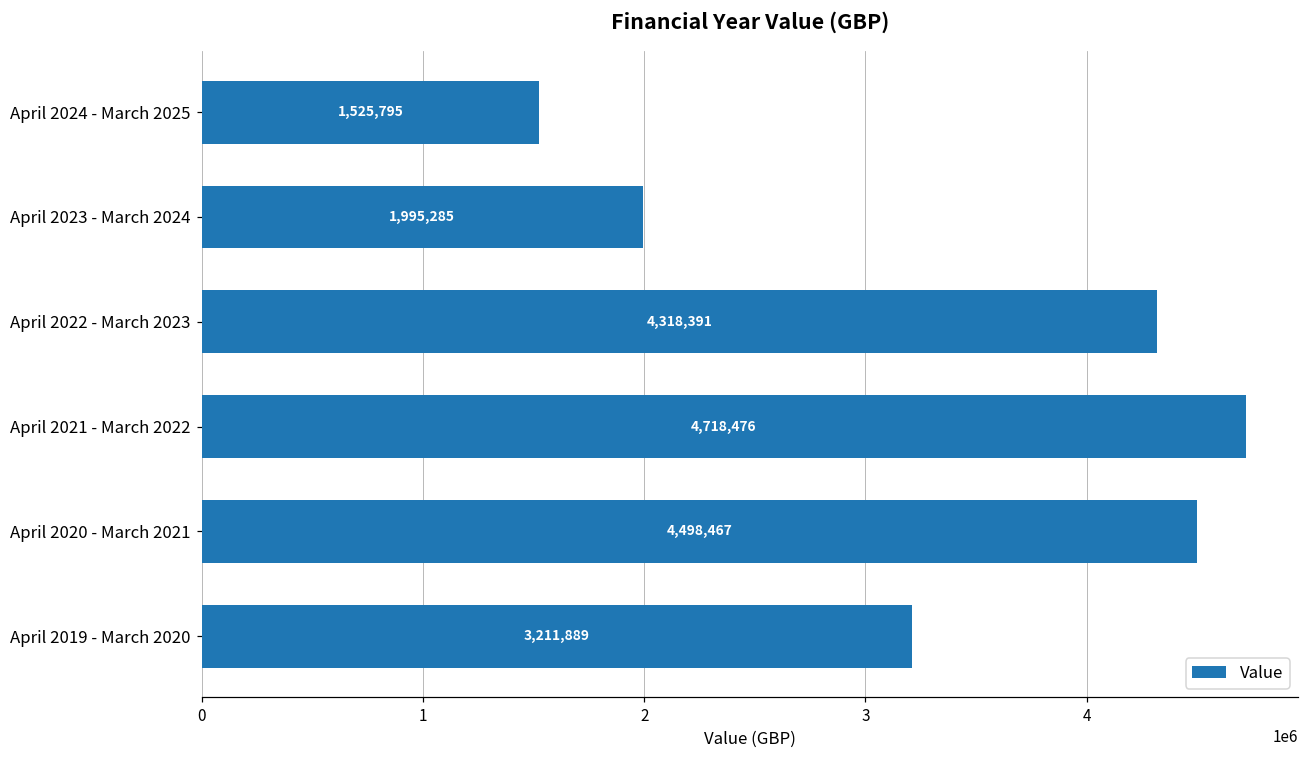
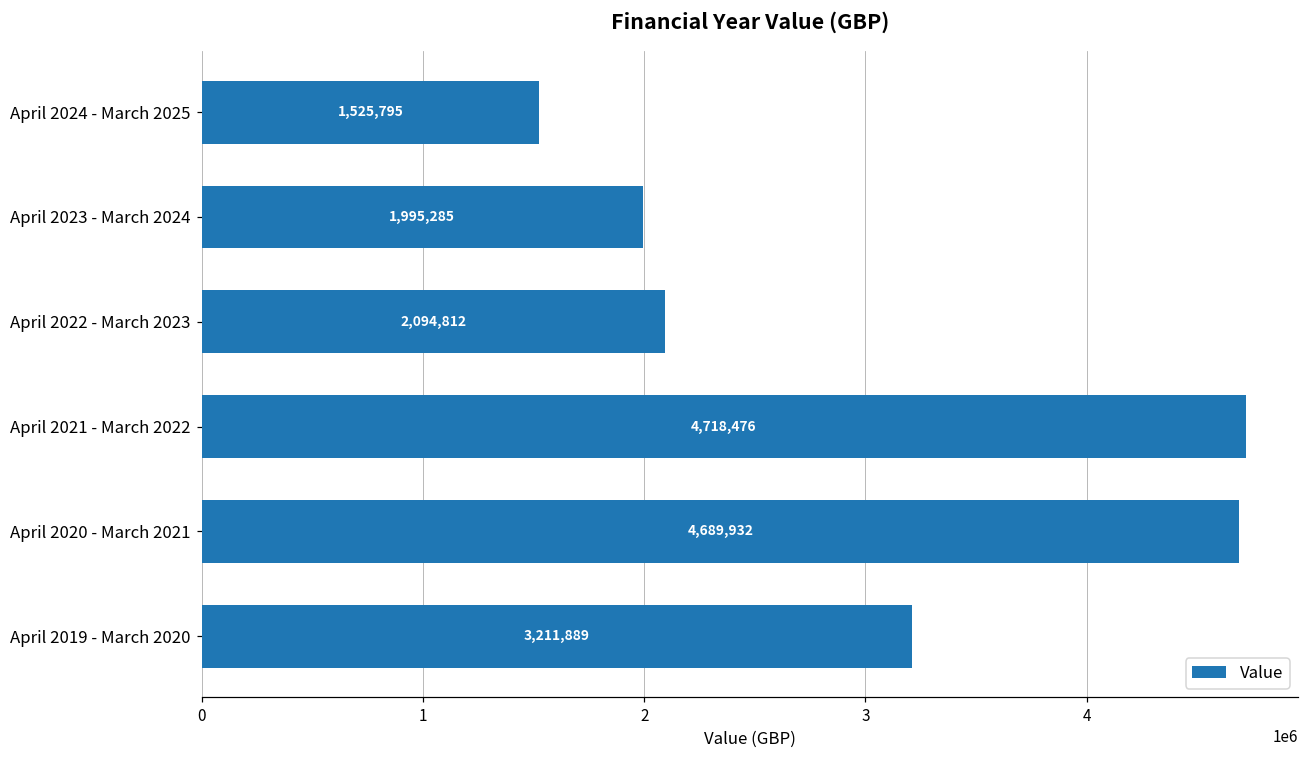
  {
    "April 2024 - March 2025": "1,525,795",
    "April 2023 - March 2024": "1,995,285",
-   "April 2022 - March 2023": "4,318,391",
+   "April 2022 - March 2023": "2,094,812",
    "April 2021 - March 2022": "4,718,476",
-   "April 2020 - March 2021": "4,498,467",
+   "April 2020 - March 2021": "4,689,932",
    "April 2019 - March 2020": "3,211,889"
  }
